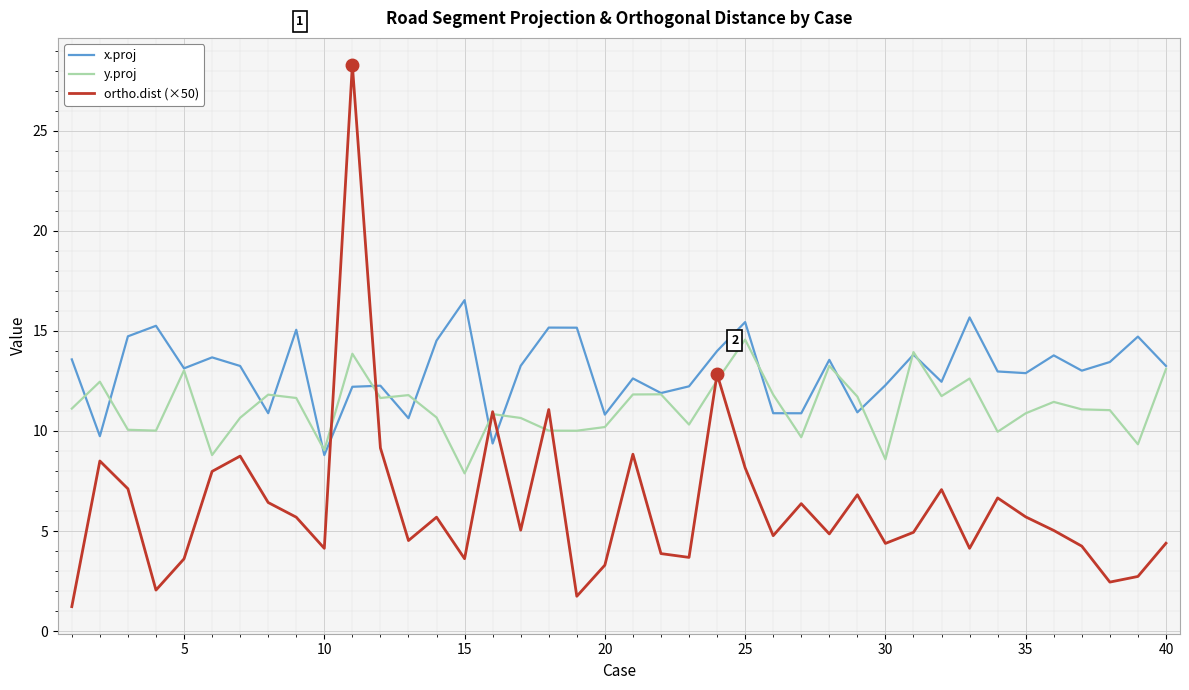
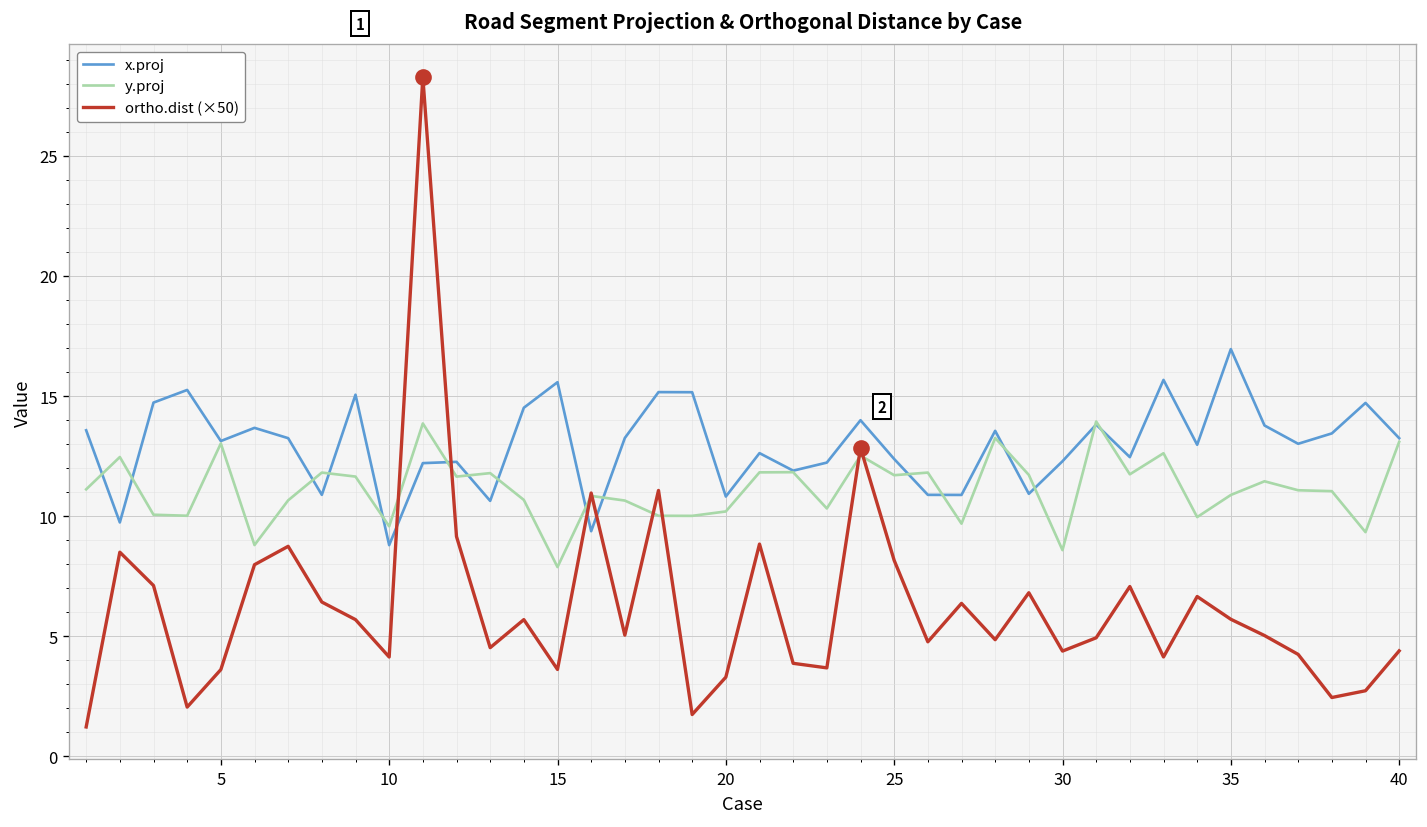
  {
    "x.proj": {
      "10": 8.8,
-     "15": 16.5,
+     "15": 15.6,
      "20": 10.8,
-     "25": 15.4,
+     "25": 12.4,
      "30": 12.3,
-     "35": 12.9,
+     "35": 17.0,
      "40": 13.2
    },
    "y.proj": {
-     "10": 9.0,
+     "10": 9.6,
      "15": 7.9,
      "20": 10.2,
-     "25": 14.6,
+     "25": 11.7,
      "30": 8.6,
      "35": 10.9,
      "40": 13.1
    }
  }
